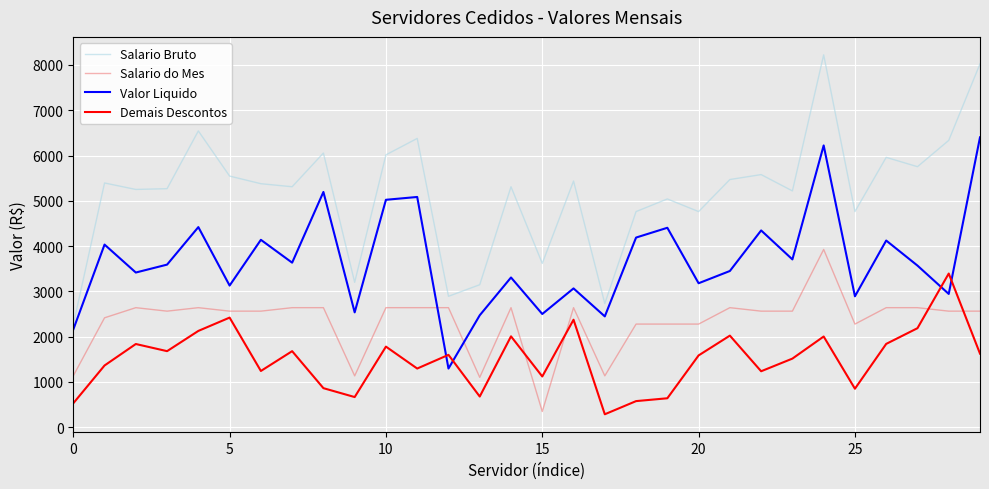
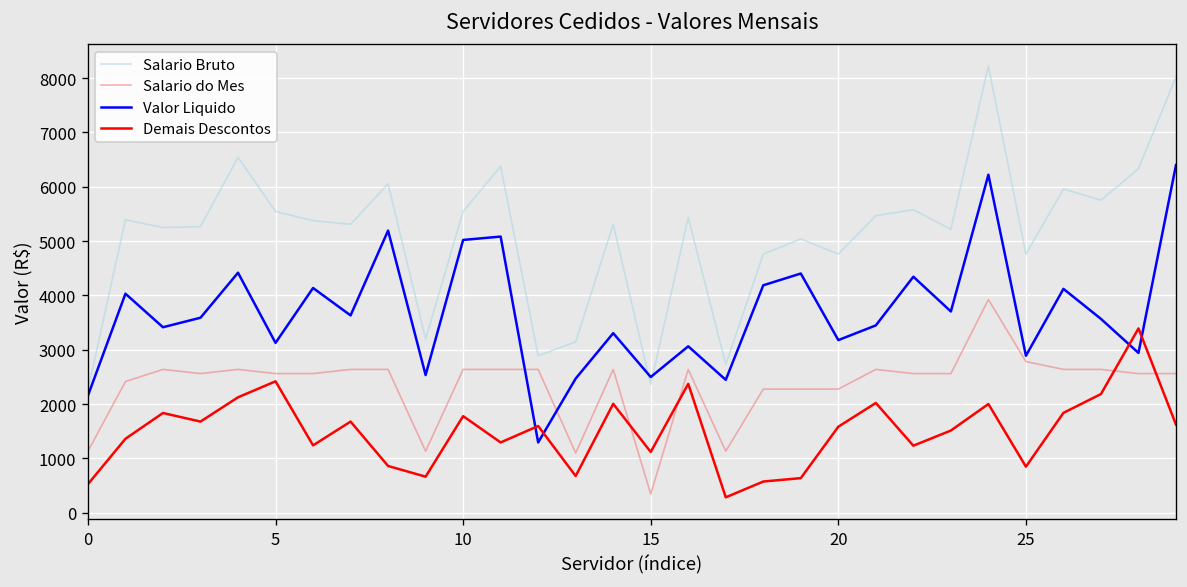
  {
    "Salario Bruto": {
      "0": 2300,
      "5": 5500,
-     "10": 6000,
-     "15": 3600,
+     "10": 5500,
+     "15": 2400,
      "20": 4800,
      "25": 4800
    },
    "Salario do Mes": {
      "0": 1100,
      "5": 2600,
      "10": 2600,
      "15": 300,
      "20": 2300,
-     "25": 2300
+     "25": 2800
    },
    "Valor Liquido": {
      "0": 2200,
      "5": 3100,
      "10": 5000,
      "15": 2500,
      "20": 3200,
      "25": 2900
    },
    "Demais Descontos": {
      "0": 500,
      "5": 2400,
      "10": 1800,
      "15": 1100,
      "20": 1600,
      "25": 800
    }
  }
